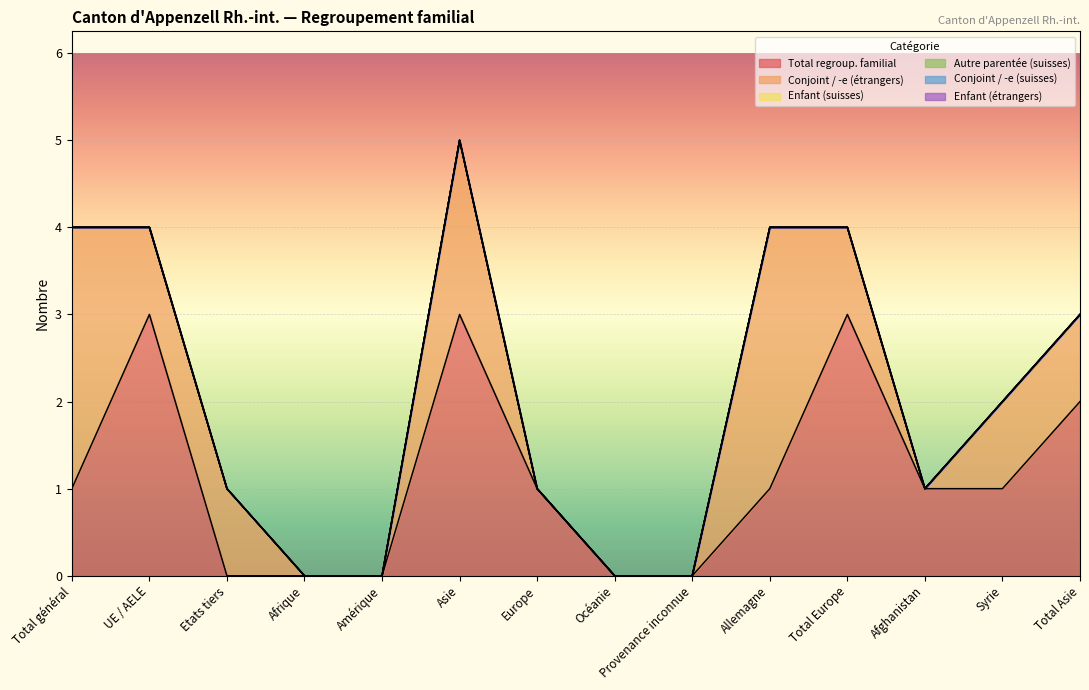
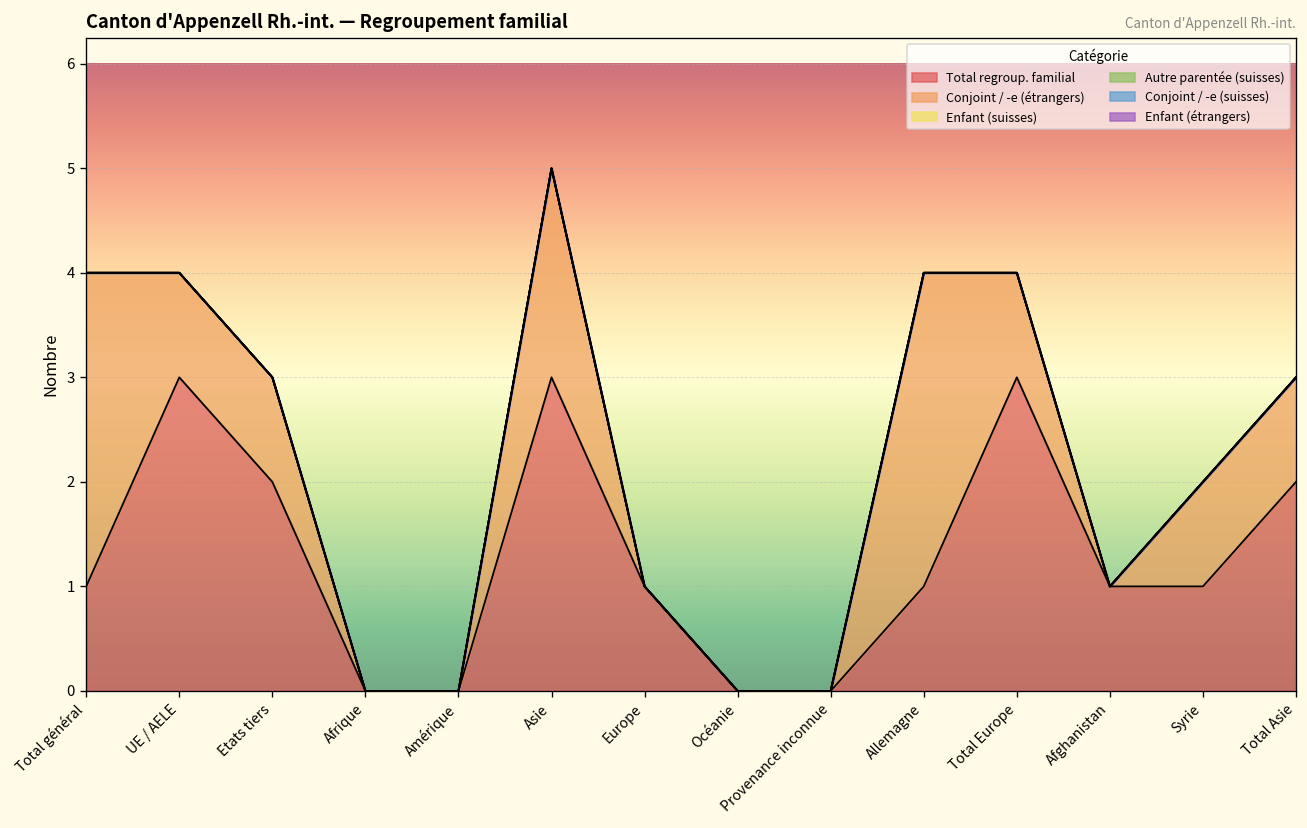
  {
    "Total regroup. familial": {
      "Total général": 1,
      "UE / AELE": 3,
-     "Etats tiers": 0,
+     "Etats tiers": 2,
      "Asie": 3,
      "Allemagne": 1,
      "Total Europe": 3,
      "Syrie": 1,
      "Total Asie": 2
    }
  }
